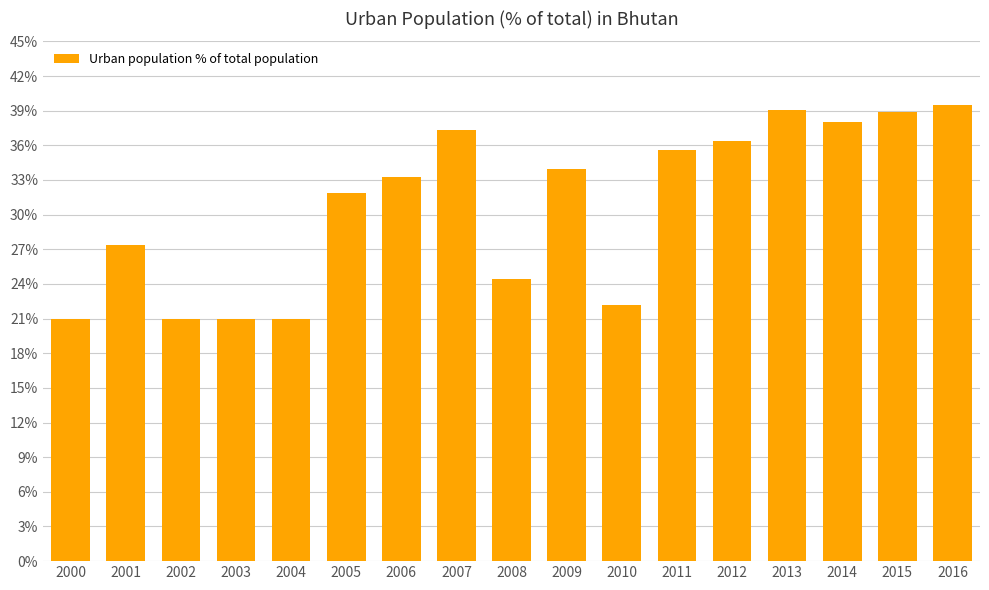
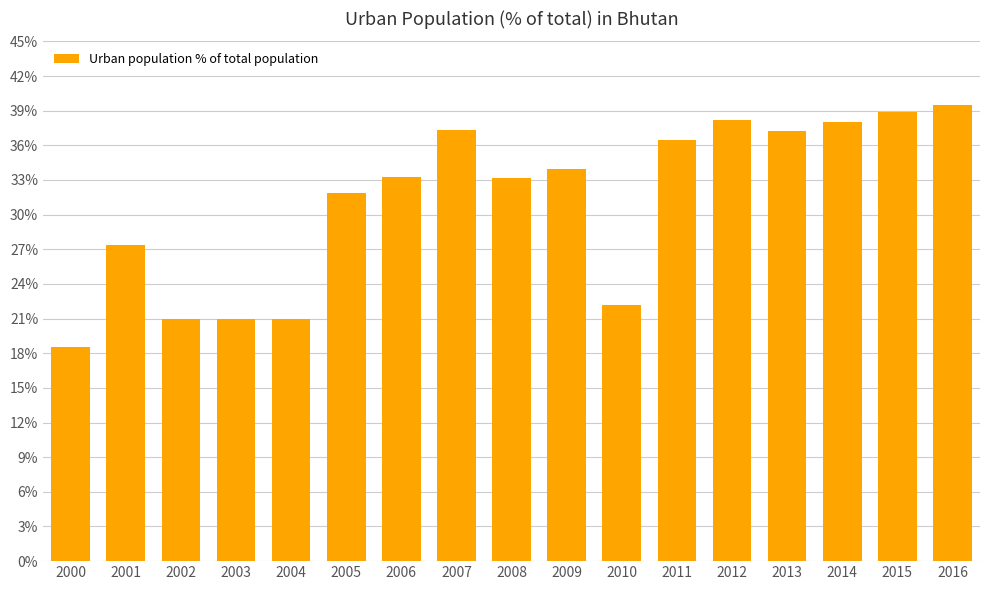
  {
-   "2000": "21.0%",
+   "2000": "18.5%",
    "2001": "27.4%",
    "2002": "21.0%",
    "2003": "21.0%",
    "2004": "21.0%",
    "2005": "31.9%",
    "2006": "33.3%",
    "2007": "37.3%",
-   "2008": "24.5%",
+   "2008": "33.2%",
    "2009": "34.0%",
    "2010": "22.2%",
-   "2011": "35.6%",
-   "2012": "36.4%",
-   "2013": "39.0%",
+   "2011": "36.4%",
+   "2012": "38.2%",
+   "2013": "37.2%",
    "2014": "38.1%",
    "2015": "38.9%",
    "2016": "39.5%"
  }
